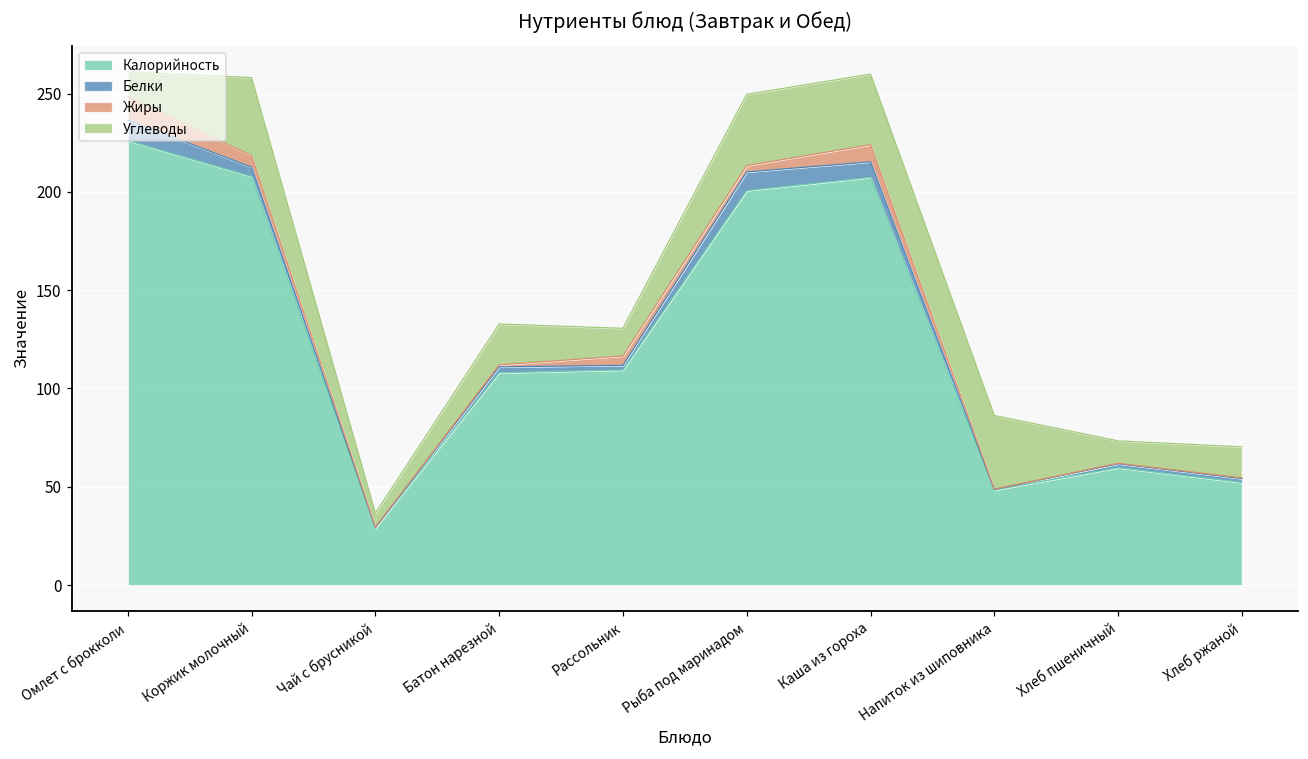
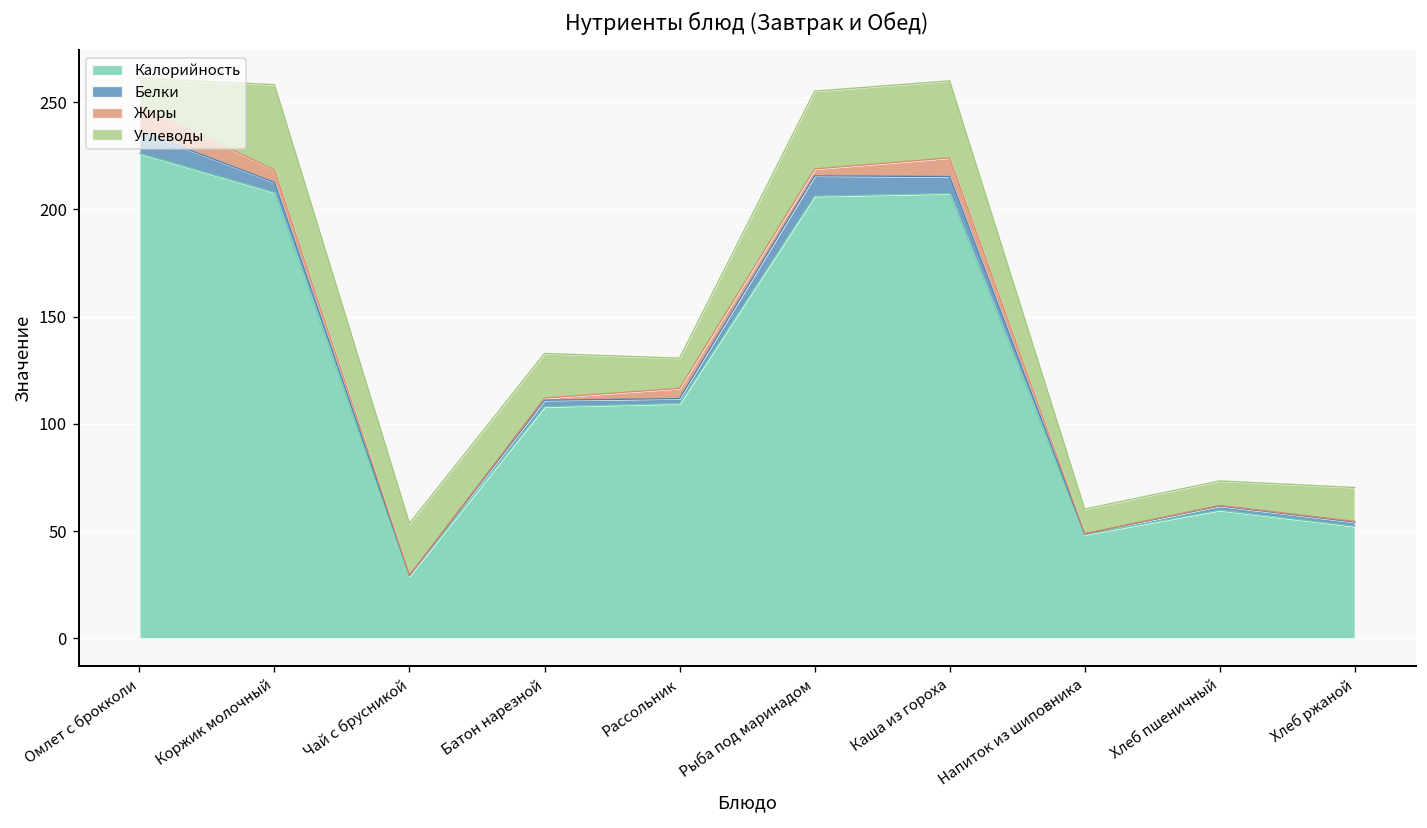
  {
    "Калорийность": {
      "Коржик молочный": 208,
      "Батон нарезной": 108,
      "Рассольник": 109,
-     "Рыба под маринадом": 201,
+     "Рыба под маринадом": 206,
      "Каша из гороха": 207,
      "Хлеб пшеничный": 60,
      "Хлеб ржаной": 52
    },
    "Белки": {
      "Коржик молочный": 5,
      "Рассольник": 2,
      "Рыба под маринадом": 10,
      "Каша из гороха": 8
    },
    "Жиры": {
      "Коржик молочный": 6,
      "Рассольник": 5,
      "Рыба под маринадом": 3,
      "Каша из гороха": 9
    },
    "Углеводы": {
      "Коржик молочный": 40,
-     "Чай с брусникой": 7,
+     "Чай с брусникой": 24,
      "Батон нарезной": 21,
      "Рассольник": 14,
      "Рыба под маринадом": 36,
      "Каша из гороха": 36,
-     "Напиток из шиповника": 37,
+     "Напиток из шиповника": 11,
      "Хлеб пшеничный": 11,
      "Хлеб ржаной": 16
    }
  }
